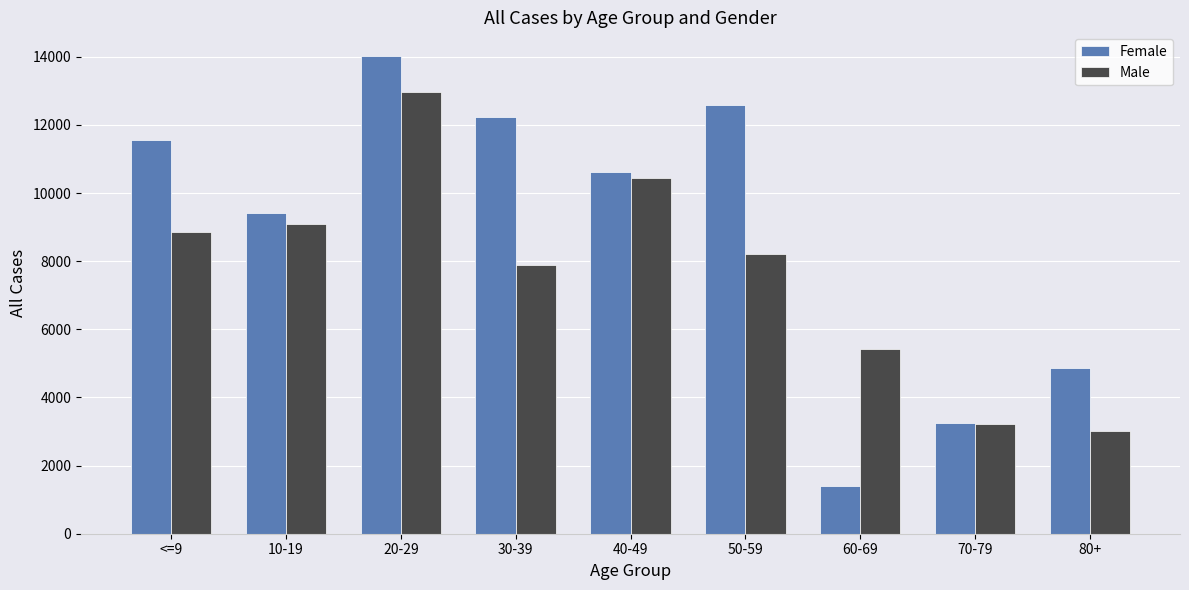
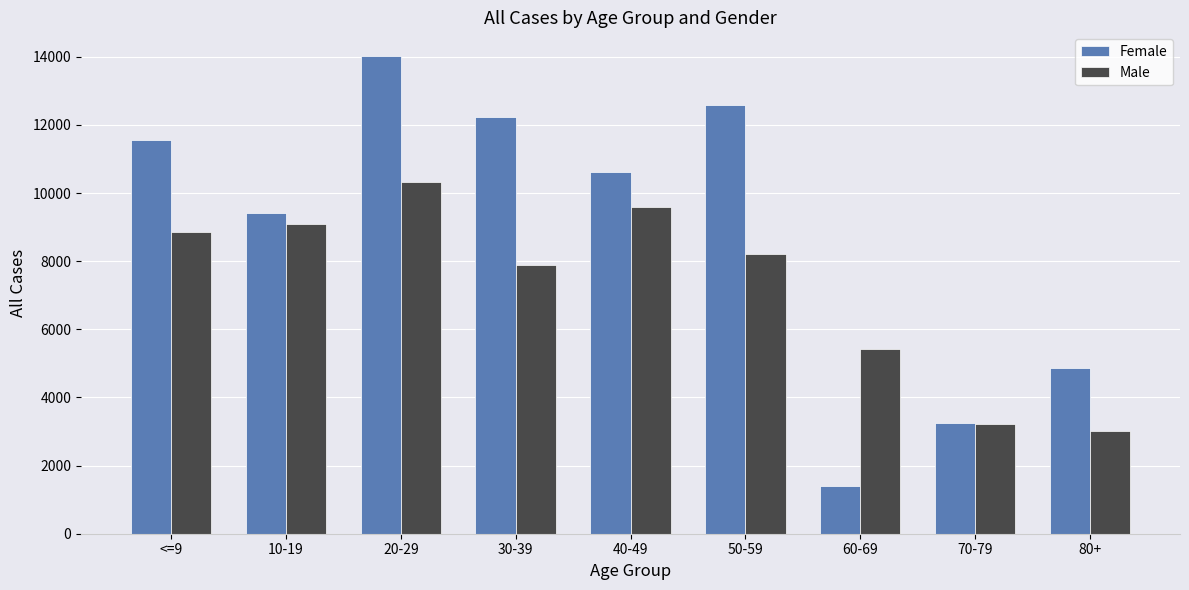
  {
    "Female": {
      "<=9": 11600,
      "10-19": 9400,
      "20-29": 14000,
      "30-39": 12200,
      "40-49": 10600,
      "50-59": 12600,
      "60-69": 1400,
      "70-79": 3200,
      "80+": 4900
    },
    "Male": {
      "<=9": 8900,
      "10-19": 9100,
-     "20-29": 13000,
+     "20-29": 10300,
      "30-39": 7900,
-     "40-49": 10500,
+     "40-49": 9600,
      "50-59": 8200,
      "60-69": 5400,
      "70-79": 3200,
      "80+": 3000
    }
  }
